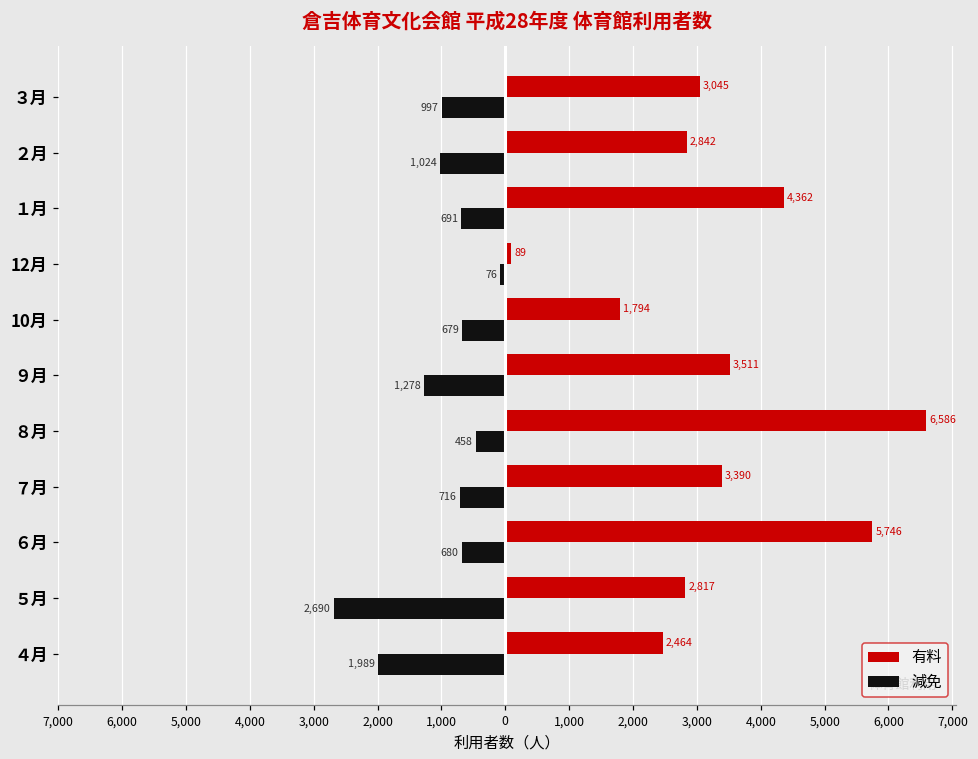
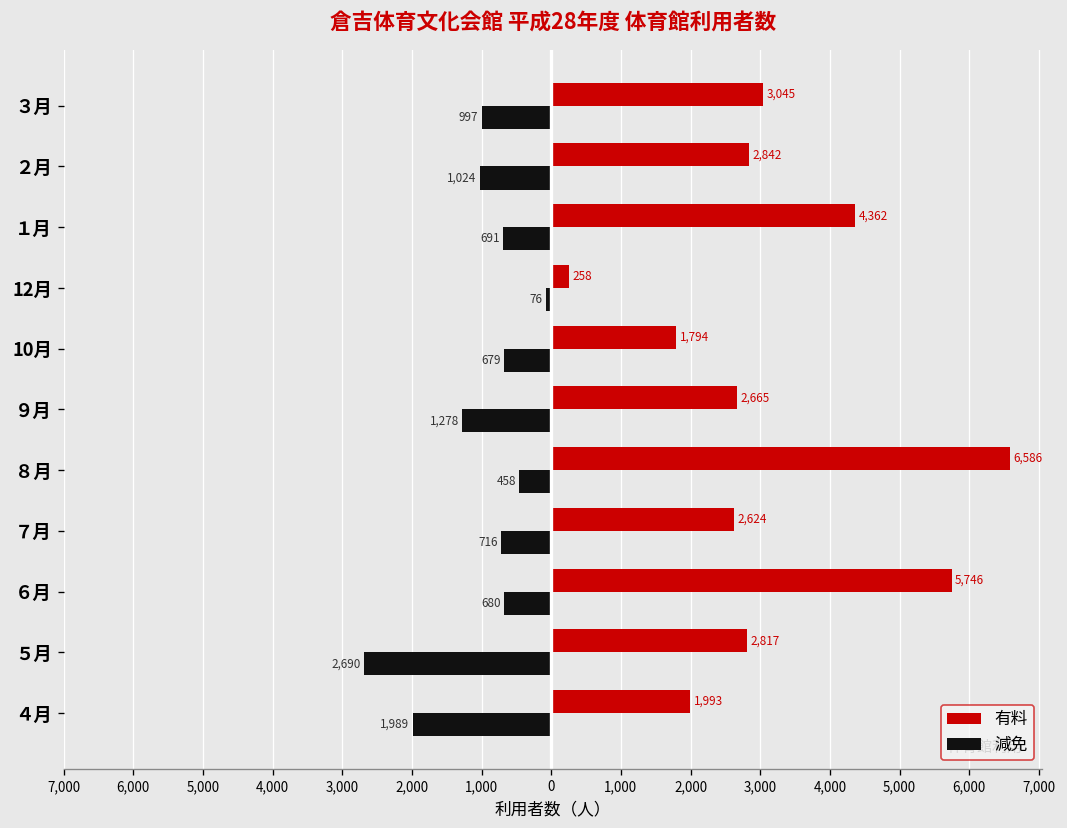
  {
    "有料": {
      "３月": "3,045",
      "２月": "2,842",
      "１月": "4,362",
-     "12月": "89",
+     "12月": "258",
      "10月": "1,794",
-     "９月": "3,511",
+     "９月": "2,665",
      "８月": "6,586",
-     "７月": "3,390",
+     "７月": "2,624",
      "６月": "5,746",
      "５月": "2,817",
-     "４月": "2,464"
+     "４月": "1,993"
    }
  }
